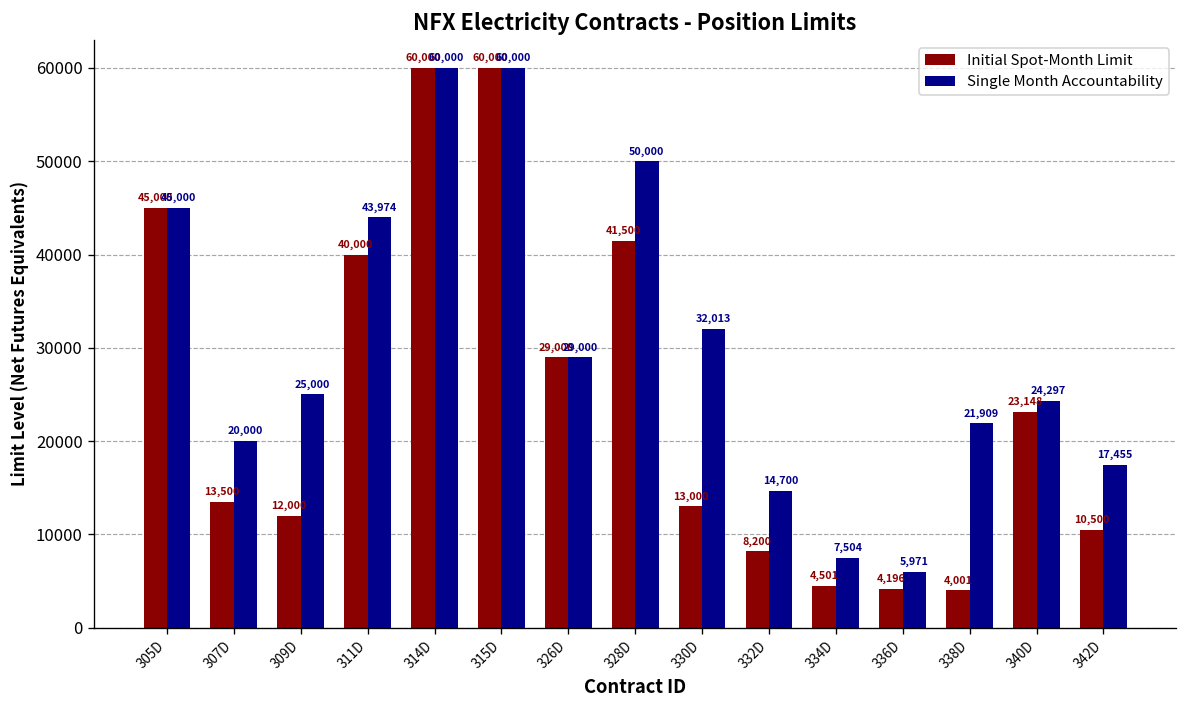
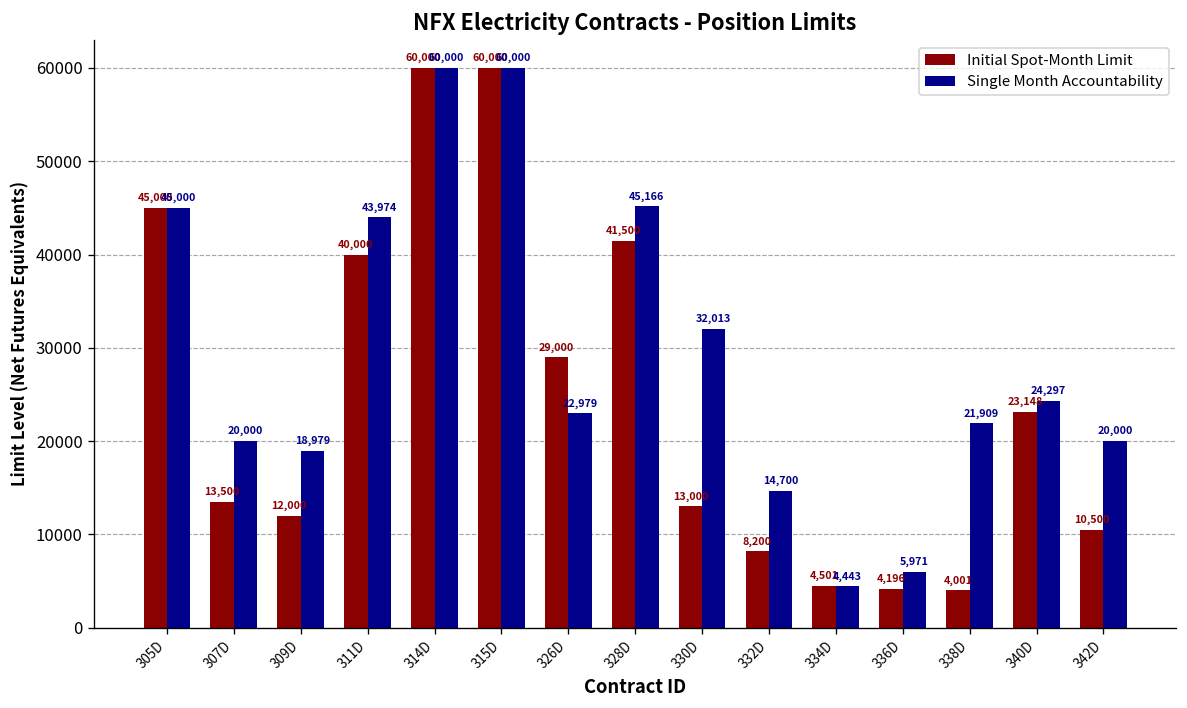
  {
    "Initial Spot-Month Limit": {
      "307D": "13,500",
      "309D": "12,000",
      "311D": "40,000",
      "326D": "29,000",
      "328D": "41,500",
      "330D": "13,000",
      "332D": "8,200",
      "336D": "4,196",
      "338D": "4,001",
      "340D": "23,148",
      "342D": "10,500"
    },
    "Single Month Accountability": {
      "307D": "20,000",
-     "309D": "25,000",
+     "309D": "18,979",
      "311D": "43,974",
-     "326D": "29,000",
-     "328D": "50,000",
+     "326D": "22,979",
+     "328D": "45,166",
      "330D": "32,013",
      "332D": "14,700",
-     "334D": "7,504",
+     "334D": "4,443",
      "336D": "5,971",
      "338D": "21,909",
      "340D": "24,297",
-     "342D": "17,455"
+     "342D": "20,000"
    }
  }
